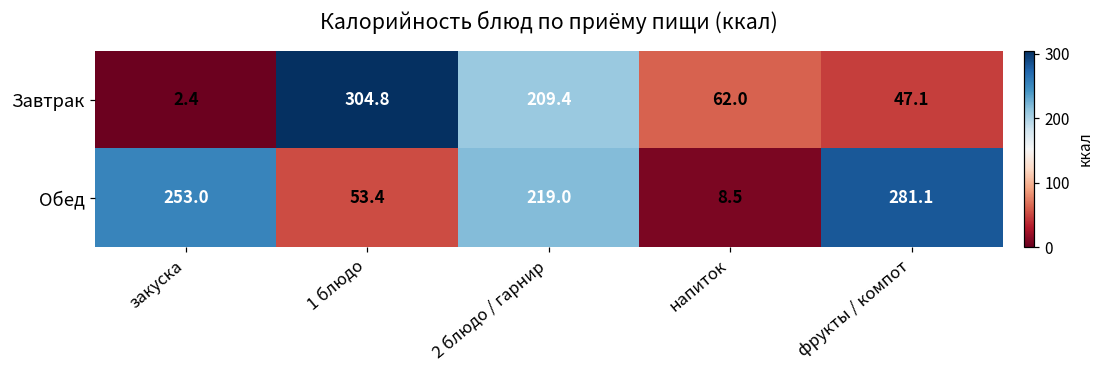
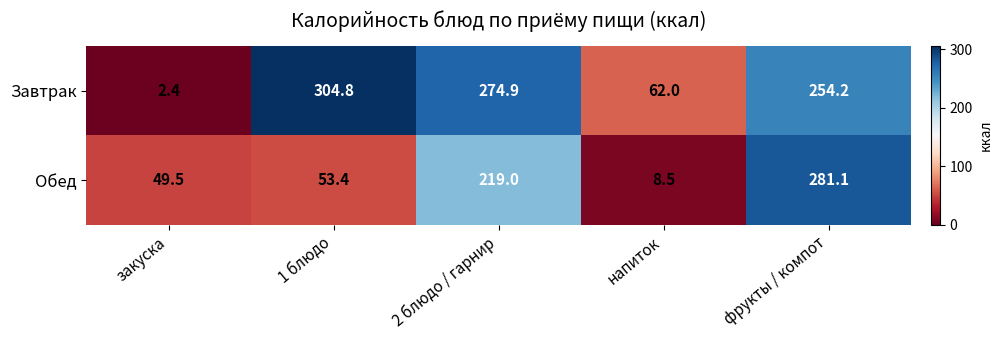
  {
    "Завтрак": {
      "закуска": 2.4,
      "1 блюдо": 304.8,
-     "2 блюдо / гарнир": 209.4,
+     "2 блюдо / гарнир": 274.9,
      "напиток": 62.0,
-     "фрукты / компот": 47.1
+     "фрукты / компот": 254.2
    },
    "Обед": {
-     "закуска": 253.0,
+     "закуска": 49.5,
      "1 блюдо": 53.4,
      "2 блюдо / гарнир": 219.0,
      "напиток": 8.5,
      "фрукты / компот": 281.1
    }
  }
